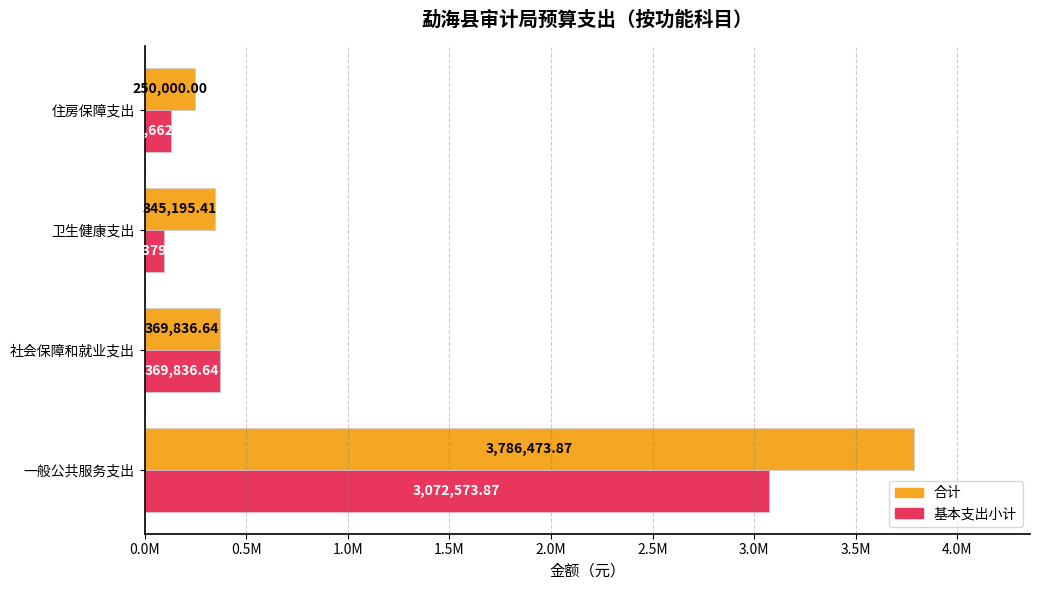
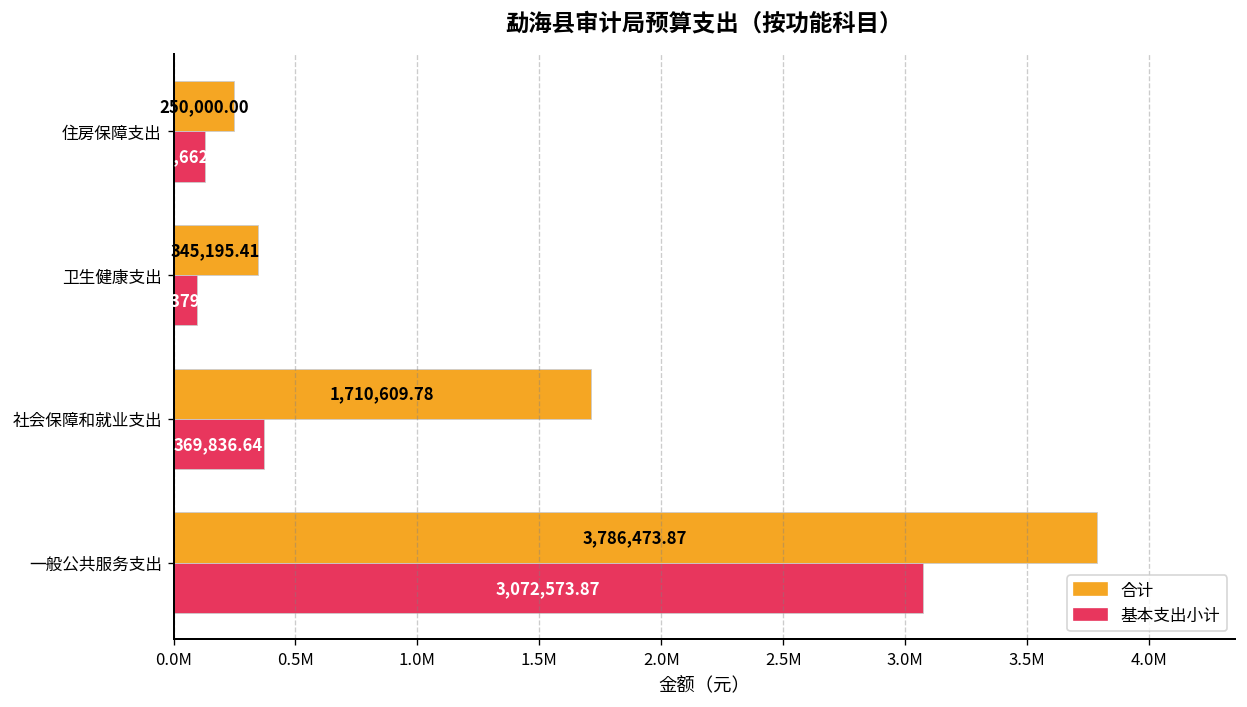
  {
    "合计": {
      "住房保障支出": "250,000.00",
      "卫生健康支出": "345,195.41",
-     "社会保障和就业支出": "369,836.64",
+     "社会保障和就业支出": "1,710,609.78",
      "一般公共服务支出": "3,786,473.87"
    },
    "基本支出小计": {
      "社会保障和就业支出": "369,836.64",
      "一般公共服务支出": "3,072,573.87"
    }
  }
